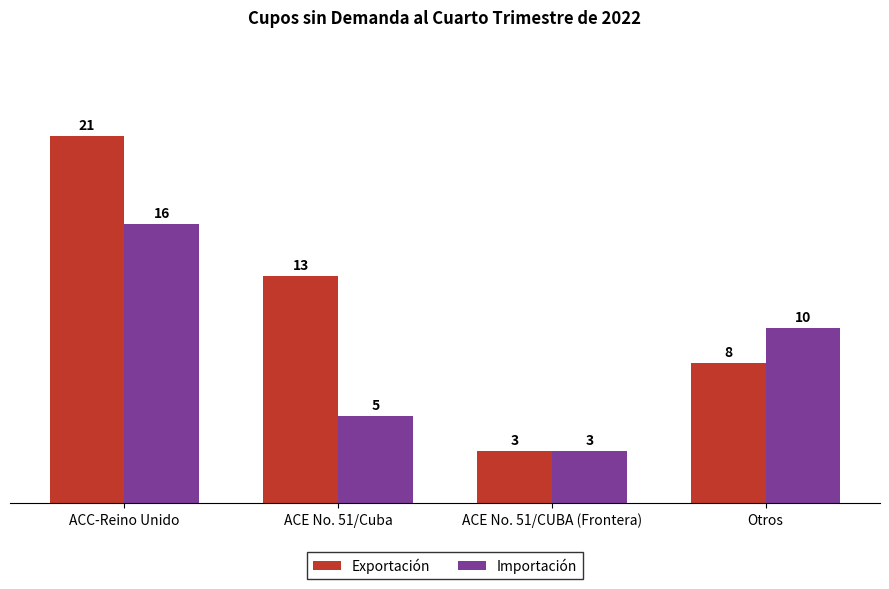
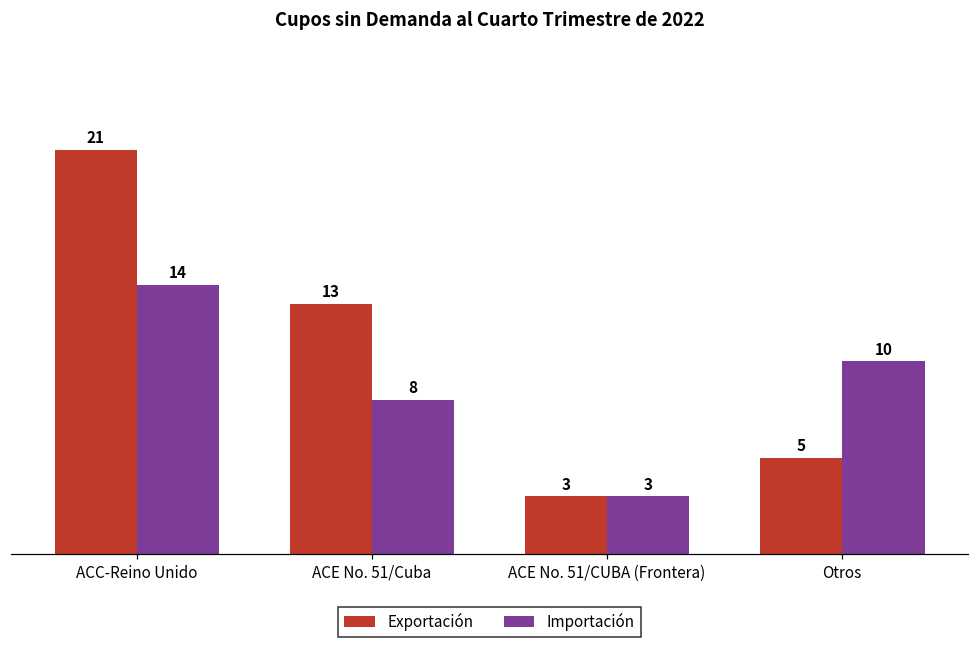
  {
    "Exportación": {
      "ACC-Reino Unido": 21,
      "ACE No. 51/Cuba": 13,
      "ACE No. 51/CUBA (Frontera)": 3,
-     "Otros": 8
+     "Otros": 5
    },
    "Importación": {
-     "ACC-Reino Unido": 16,
-     "ACE No. 51/Cuba": 5,
+     "ACC-Reino Unido": 14,
+     "ACE No. 51/Cuba": 8,
      "ACE No. 51/CUBA (Frontera)": 3,
      "Otros": 10
    }
  }
